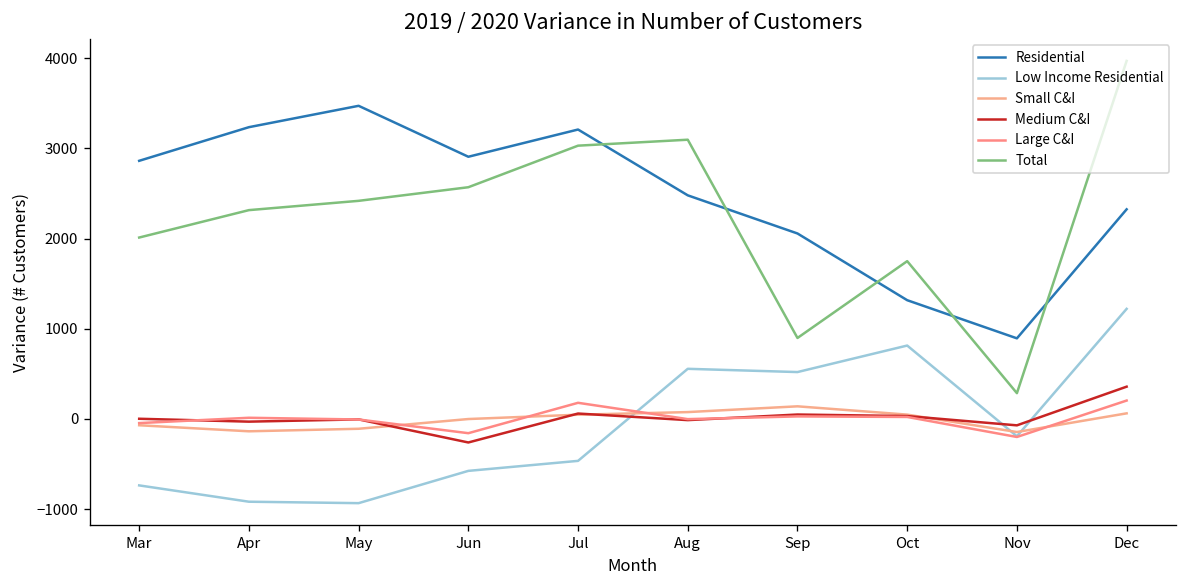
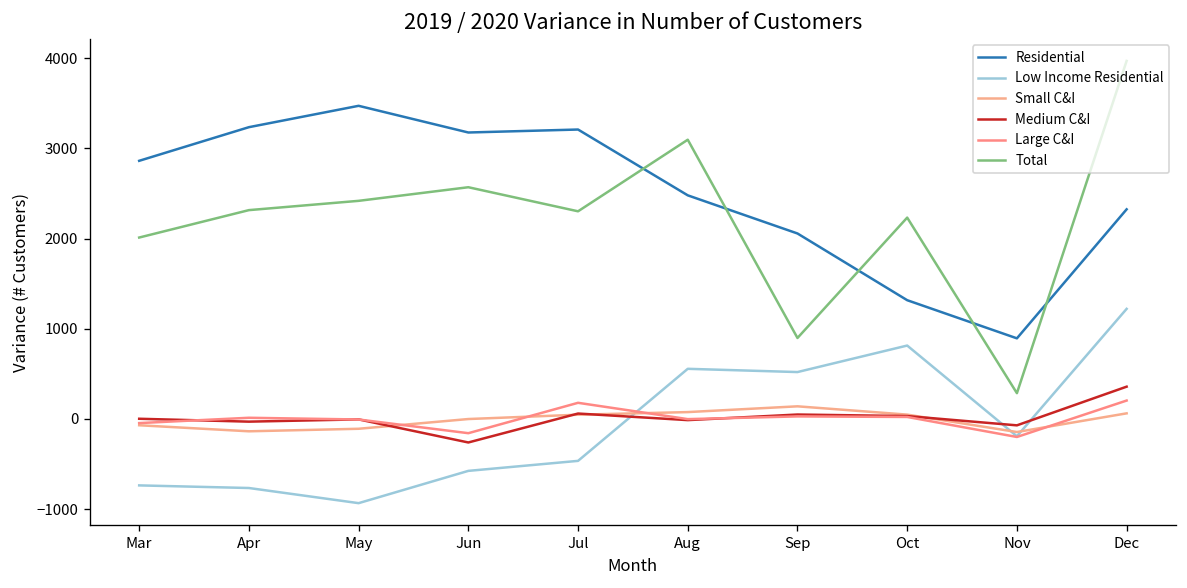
  {
    "Residential": {
      "Mar": 2900,
      "Apr": 3200,
      "May": 3500,
-     "Jun": 2900,
+     "Jun": 3200,
      "Jul": 3200,
      "Aug": 2500,
      "Sep": 2100,
      "Oct": 1300,
      "Nov": 900,
      "Dec": 2300
    },
    "Low Income Residential": {
      "Mar": -700,
-     "Apr": -900,
+     "Apr": -800,
      "May": -900,
      "Jun": -600,
      "Jul": -500,
      "Aug": 600,
      "Sep": 500,
      "Oct": 800,
      "Dec": 1200
    },
    "Medium C&I": {
      "Mar": 0,
      "Apr": 0,
      "Jun": -300,
      "Nov": -100,
      "Dec": 400
    },
    "Total": {
      "Mar": 2000,
      "Apr": 2300,
      "May": 2400,
      "Jun": 2600,
-     "Jul": 3000,
+     "Jul": 2300,
      "Aug": 3100,
      "Sep": 900,
-     "Oct": 1800,
+     "Oct": 2200,
      "Nov": 300
    }
  }
